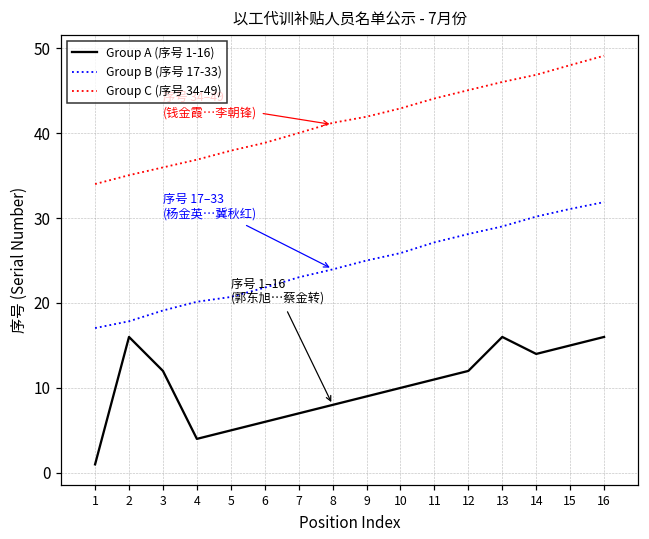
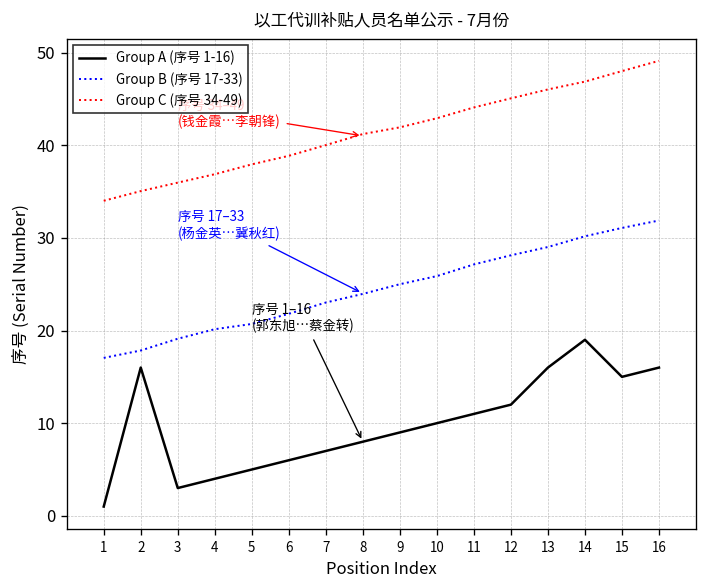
  {
    "Group A (序号 1-16)": {
      "1": 1,
      "2": 16,
-     "3": 12,
+     "3": 3,
      "4": 4,
      "5": 5,
      "6": 6,
      "7": 7,
      "8": 8,
      "9": 9,
      "10": 10,
      "11": 11,
      "12": 12,
      "13": 16,
-     "14": 14,
+     "14": 19,
      "15": 15,
      "16": 16
    },
    "Group B (序号 17-33)": {
      "1": 17,
      "2": 18,
      "3": 19,
      "4": 20,
      "7": 23,
      "9": 25,
      "10": 26,
      "11": 27,
      "12": 28,
      "13": 29,
      "14": 30,
      "15": 31,
      "16": 32
    },
    "Group C (序号 34-49)": {
      "1": 34,
      "2": 35,
      "3": 36,
      "4": 37,
      "5": 38,
      "6": 39,
      "7": 40,
      "9": 42,
      "10": 43,
      "11": 44,
      "12": 45,
      "13": 46,
      "14": 47,
      "15": 48,
      "16": 49
    }
  }
